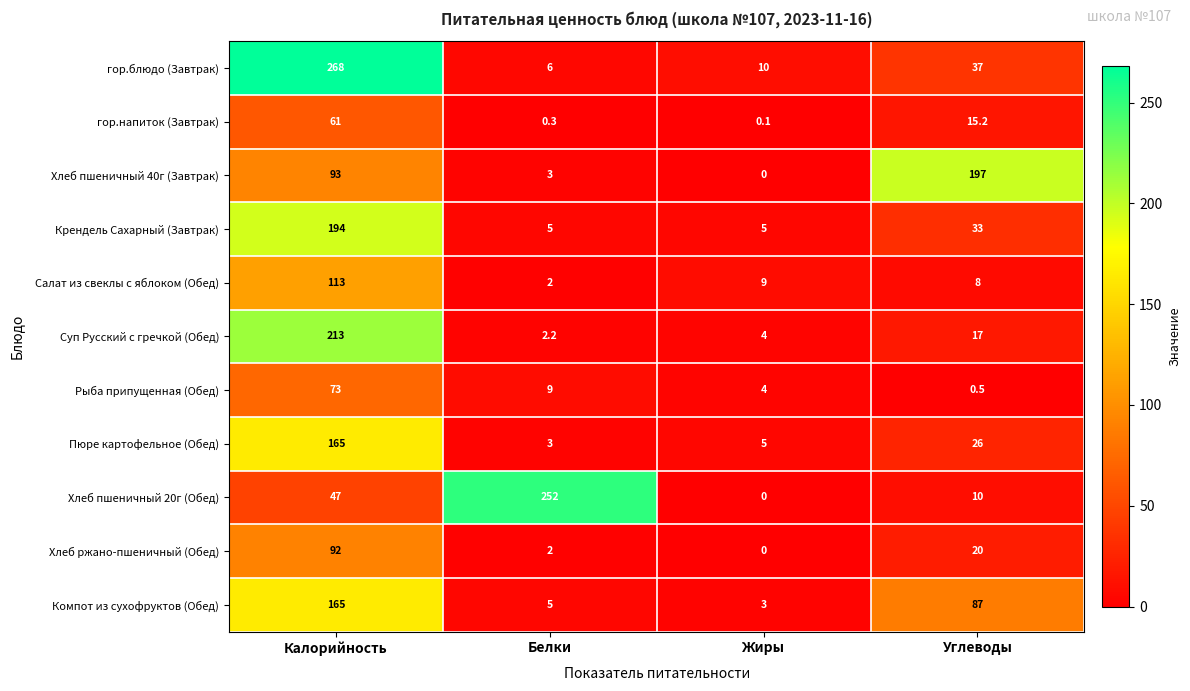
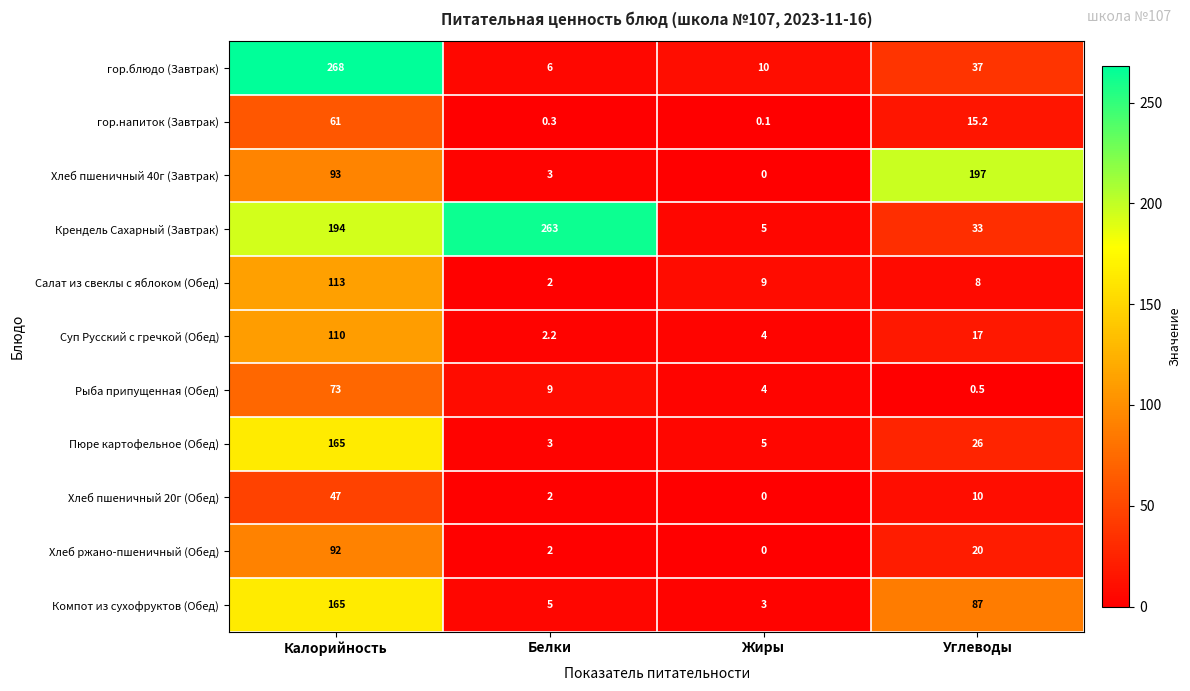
  {
    "гор.блюдо (Завтрак)": {
      "Калорийность": 268,
      "Белки": 6,
      "Жиры": 10,
      "Углеводы": 37
    },
    "гор.напиток (Завтрак)": {
      "Калорийность": 61,
      "Белки": 0.3,
      "Жиры": 0.1,
      "Углеводы": 15.2
    },
    "Хлеб пшеничный 40г (Завтрак)": {
      "Калорийность": 93,
      "Белки": 3,
      "Жиры": 0,
      "Углеводы": 197
    },
    "Крендель Сахарный (Завтрак)": {
      "Калорийность": 194,
-     "Белки": 5,
+     "Белки": 263,
      "Жиры": 5,
      "Углеводы": 33
    },
    "Салат из свеклы с яблоком (Обед)": {
      "Калорийность": 113,
      "Белки": 2,
      "Жиры": 9,
      "Углеводы": 8
    },
    "Суп Русский с гречкой (Обед)": {
-     "Калорийность": 213,
+     "Калорийность": 110,
      "Белки": 2.2,
      "Жиры": 4,
      "Углеводы": 17
    },
    "Рыба припущенная (Обед)": {
      "Калорийность": 73,
      "Белки": 9,
      "Жиры": 4,
      "Углеводы": 0.5
    },
    "Пюре картофельное (Обед)": {
      "Калорийность": 165,
      "Белки": 3,
      "Жиры": 5,
      "Углеводы": 26
    },
    "Хлеб пшеничный 20г (Обед)": {
      "Калорийность": 47,
-     "Белки": 252,
+     "Белки": 2,
      "Жиры": 0,
      "Углеводы": 10
    },
    "Хлеб ржано-пшеничный (Обед)": {
      "Калорийность": 92,
      "Белки": 2,
      "Жиры": 0,
      "Углеводы": 20
    },
    "Компот из сухофруктов (Обед)": {
      "Калорийность": 165,
      "Белки": 5,
      "Жиры": 3,
      "Углеводы": 87
    }
  }
